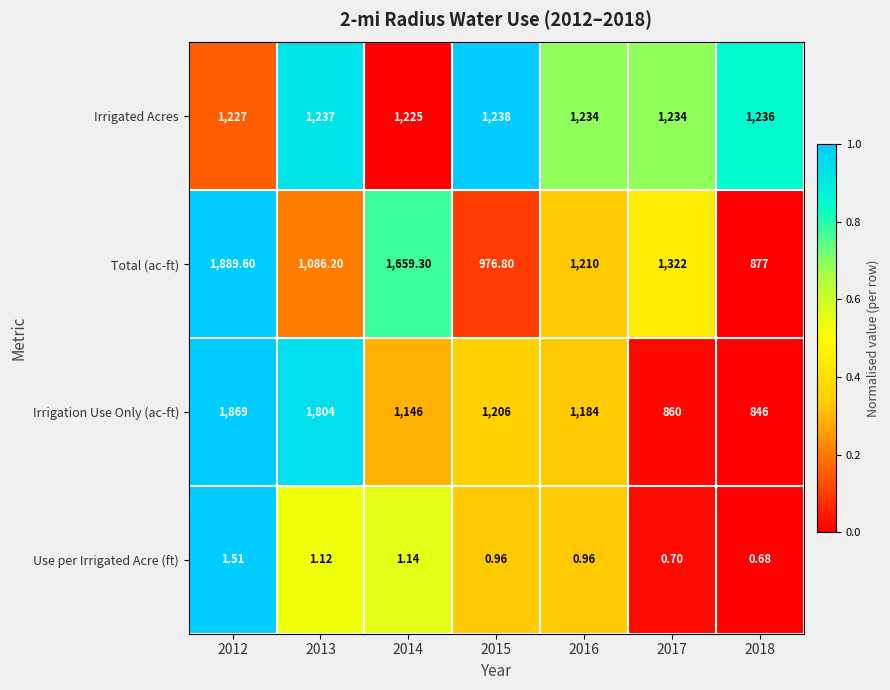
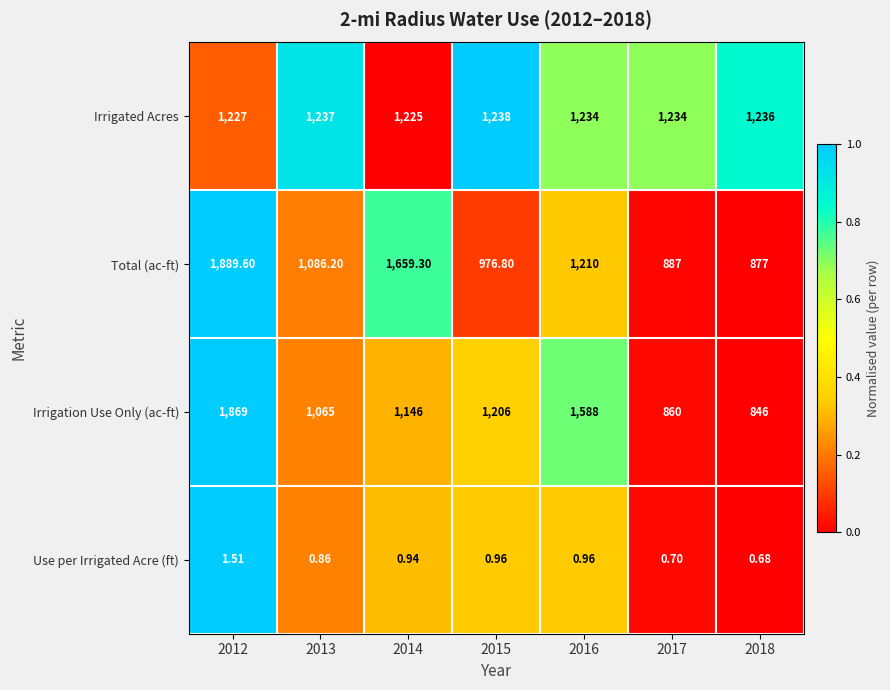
  {
    "Irrigated Acres": {
      "2012": "1,227",
      "2013": "1,237",
      "2014": "1,225",
      "2015": "1,238",
      "2016": "1,234",
      "2017": "1,234",
      "2018": "1,236"
    },
    "Total (ac-ft)": {
      "2012": "1,889.60",
      "2013": "1,086.20",
      "2014": "1,659.30",
      "2015": "976.80",
      "2016": "1,210",
-     "2017": "1,322",
+     "2017": "887",
      "2018": "877"
    },
    "Irrigation Use Only (ac-ft)": {
      "2012": "1,869",
-     "2013": "1,804",
+     "2013": "1,065",
      "2014": "1,146",
      "2015": "1,206",
-     "2016": "1,184",
+     "2016": "1,588",
      "2017": "860",
      "2018": "846"
    },
    "Use per Irrigated Acre (ft)": {
      "2012": "1.51",
-     "2013": "1.12",
-     "2014": "1.14",
+     "2013": "0.86",
+     "2014": "0.94",
      "2015": "0.96",
      "2016": "0.96",
      "2017": "0.70",
      "2018": "0.68"
    }
  }
